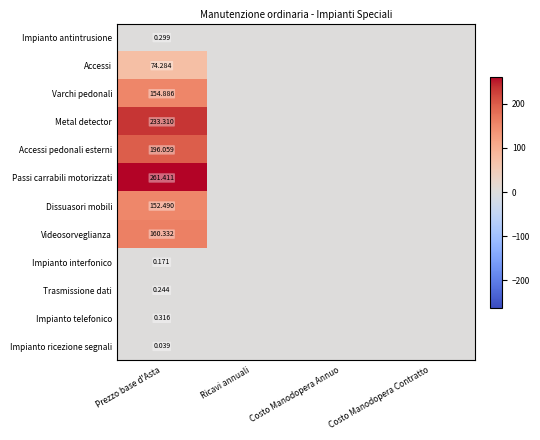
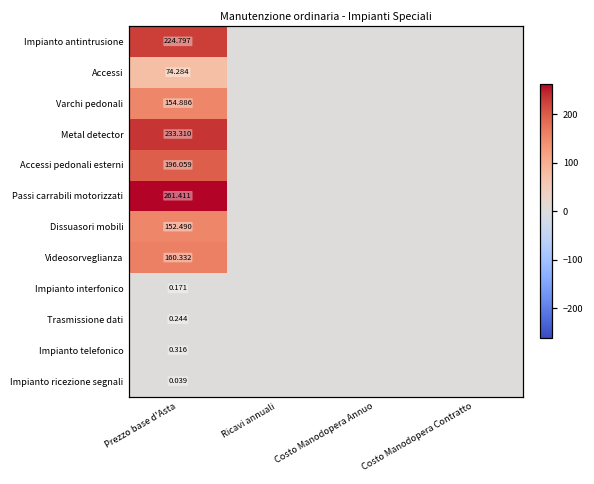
  {
    "Impianto antintrusione": {
-     "Prezzo base d'Asta": 0.299
+     "Prezzo base d'Asta": 224.797
    }
  }
